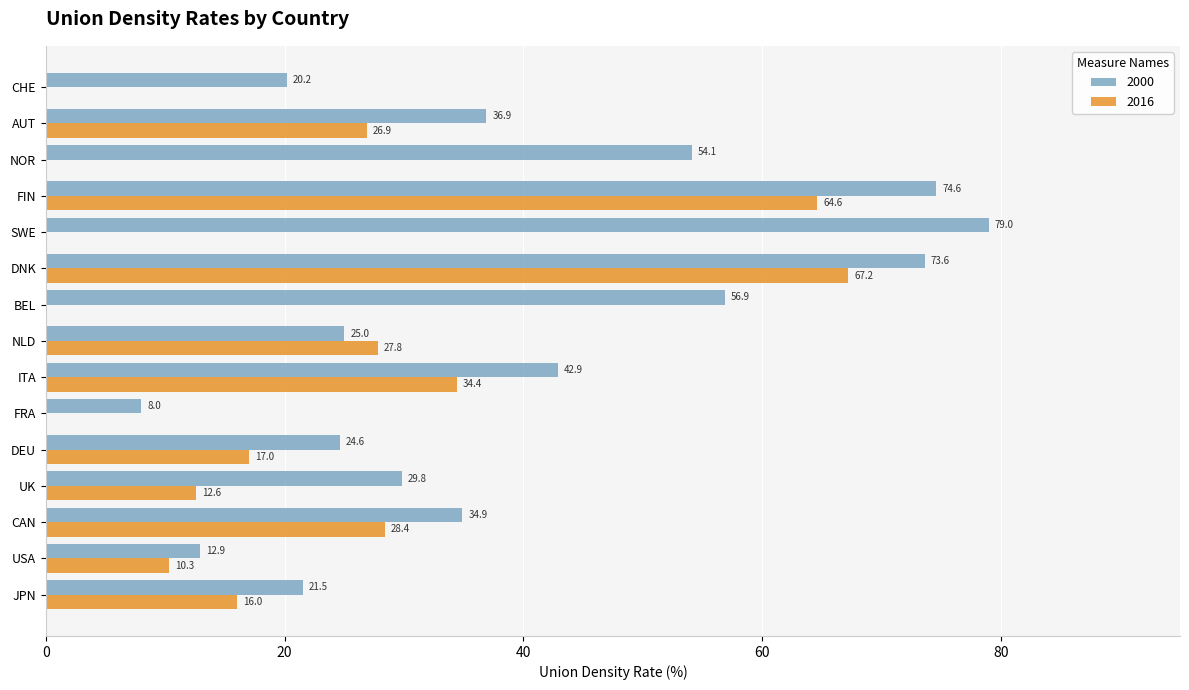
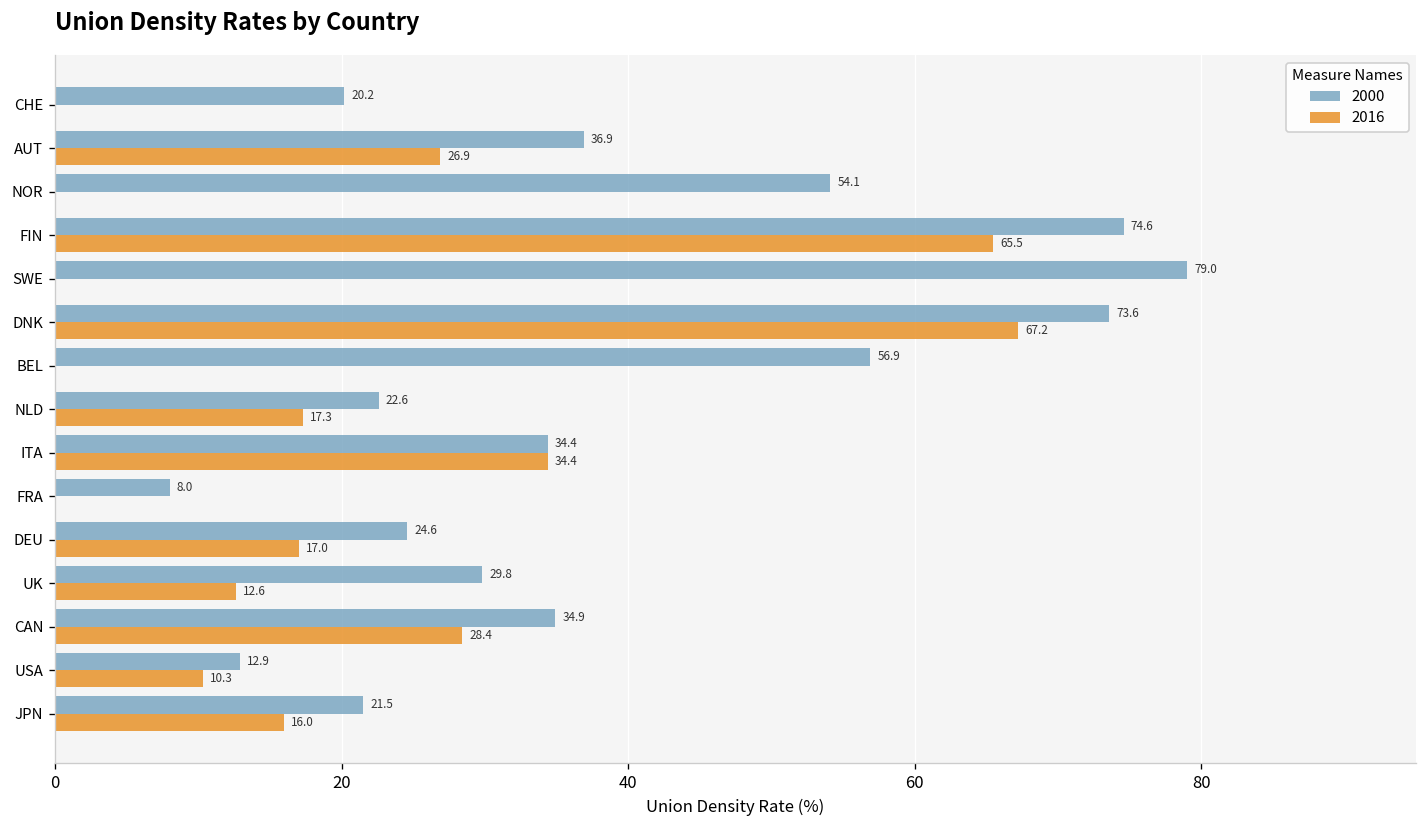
  {
    "2000": {
      "CHE": 20.2,
      "AUT": 36.9,
      "NOR": 54.1,
      "FIN": 74.6,
      "SWE": 79.0,
      "DNK": 73.6,
      "BEL": 56.9,
-     "NLD": 25.0,
-     "ITA": 42.9,
+     "NLD": 22.6,
+     "ITA": 34.4,
      "FRA": 8.0,
      "DEU": 24.6,
      "UK": 29.8,
      "CAN": 34.9,
      "USA": 12.9,
      "JPN": 21.5
    },
    "2016": {
      "AUT": 26.9,
-     "FIN": 64.6,
+     "FIN": 65.5,
      "DNK": 67.2,
-     "NLD": 27.8,
+     "NLD": 17.3,
      "ITA": 34.4,
      "DEU": 17.0,
      "UK": 12.6,
      "CAN": 28.4,
      "USA": 10.3,
      "JPN": 16.0
    }
  }
